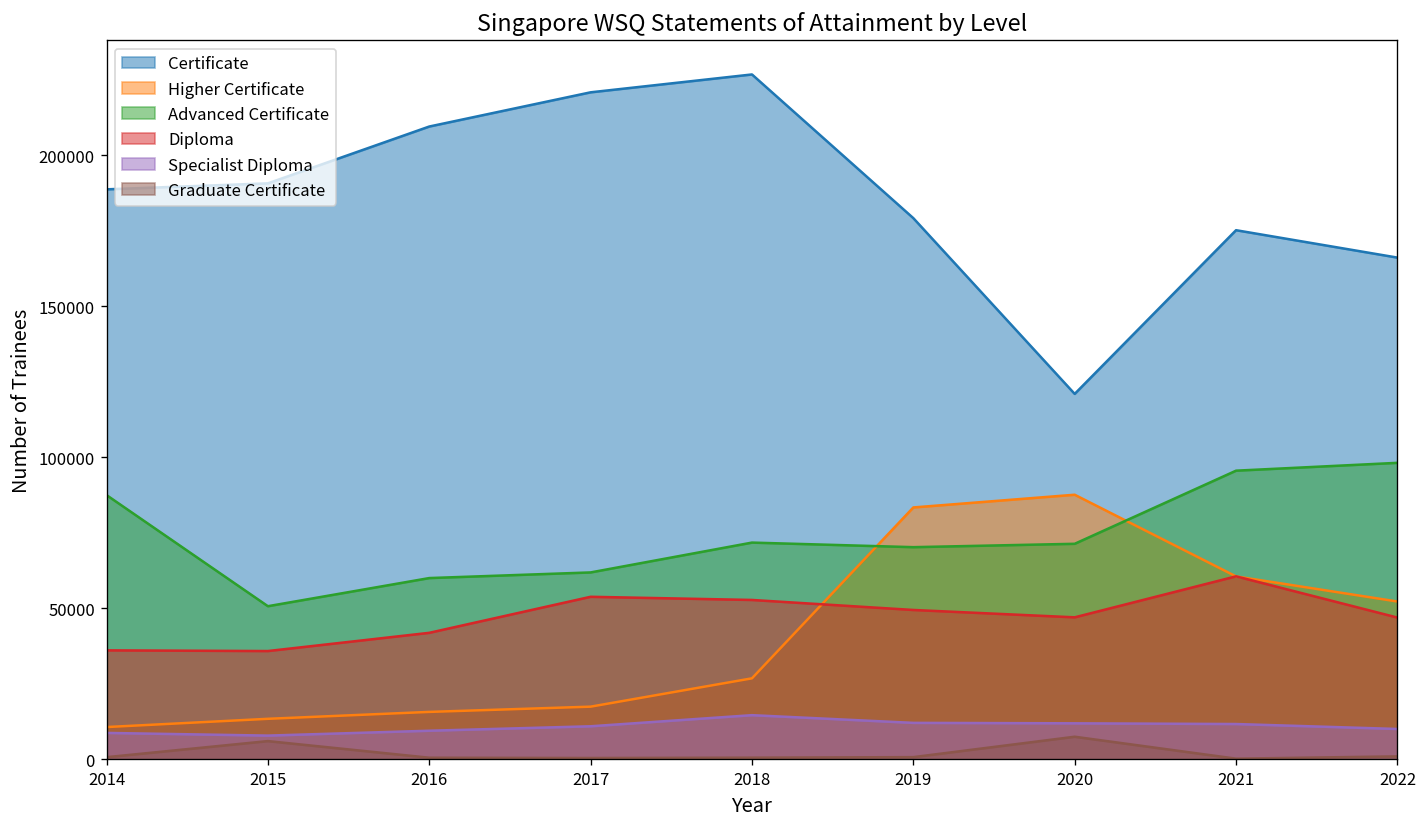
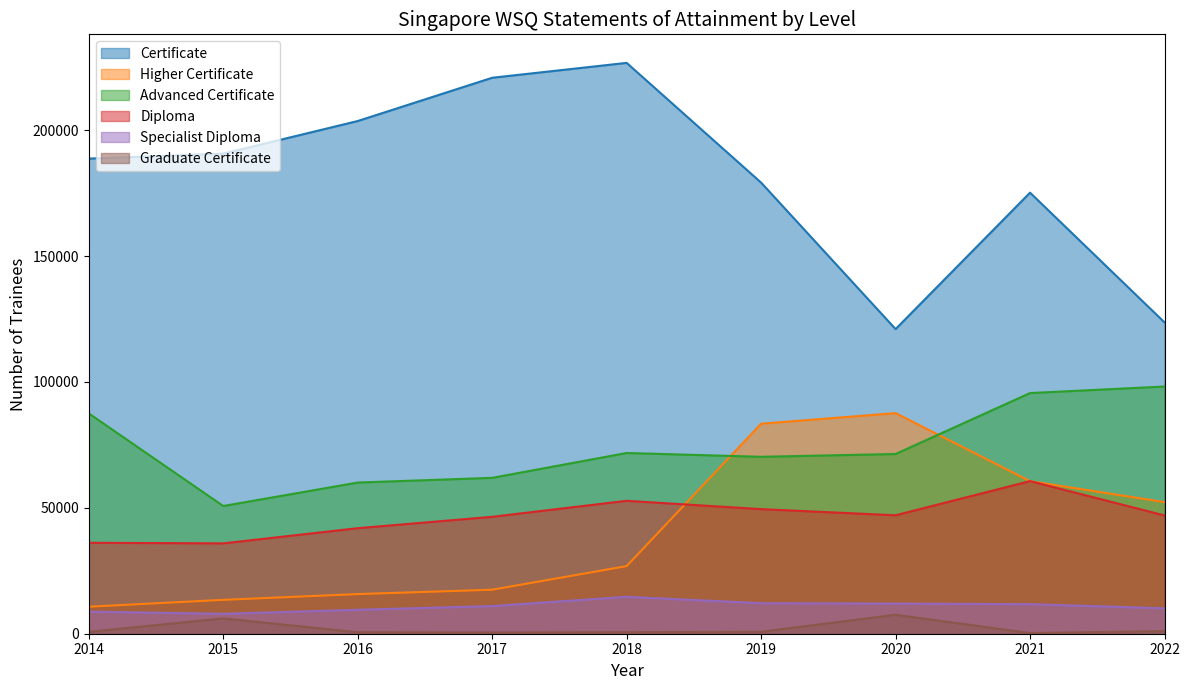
  {
    "Certificate": {
      "2014": 189000,
-     "2016": 209000,
+     "2016": 204000,
      "2017": 221000,
      "2018": 227000,
      "2019": 179000,
      "2020": 121000,
      "2021": 175000,
-     "2022": 166000
+     "2022": 124000
    },
    "Higher Certificate": {
      "2014": 11000,
      "2015": 13000,
      "2016": 16000,
      "2017": 17000,
      "2018": 27000,
      "2019": 83000,
      "2020": 88000,
      "2022": 52000
    },
    "Advanced Certificate": {
      "2014": 88000,
      "2015": 51000,
      "2016": 60000,
      "2017": 62000,
      "2018": 72000,
      "2019": 70000,
      "2020": 71000,
      "2021": 96000,
      "2022": 98000
    },
    "Diploma": {
      "2014": 36000,
      "2015": 36000,
      "2016": 42000,
-     "2017": 54000,
+     "2017": 46000,
      "2018": 53000,
      "2019": 49000,
      "2020": 47000,
      "2022": 47000
    },
    "Specialist Diploma": {
      "2014": 9000,
      "2015": 8000,
      "2016": 10000,
      "2017": 11000,
      "2018": 15000,
      "2019": 12000,
      "2020": 12000,
      "2021": 12000,
      "2022": 10000
    },
    "Graduate Certificate": {
      "2014": 1000,
      "2015": 6000,
      "2016": 1000,
      "2017": 0,
      "2018": 1000,
      "2019": 1000,
      "2020": 8000,
      "2021": 0,
      "2022": 1000
    }
  }
